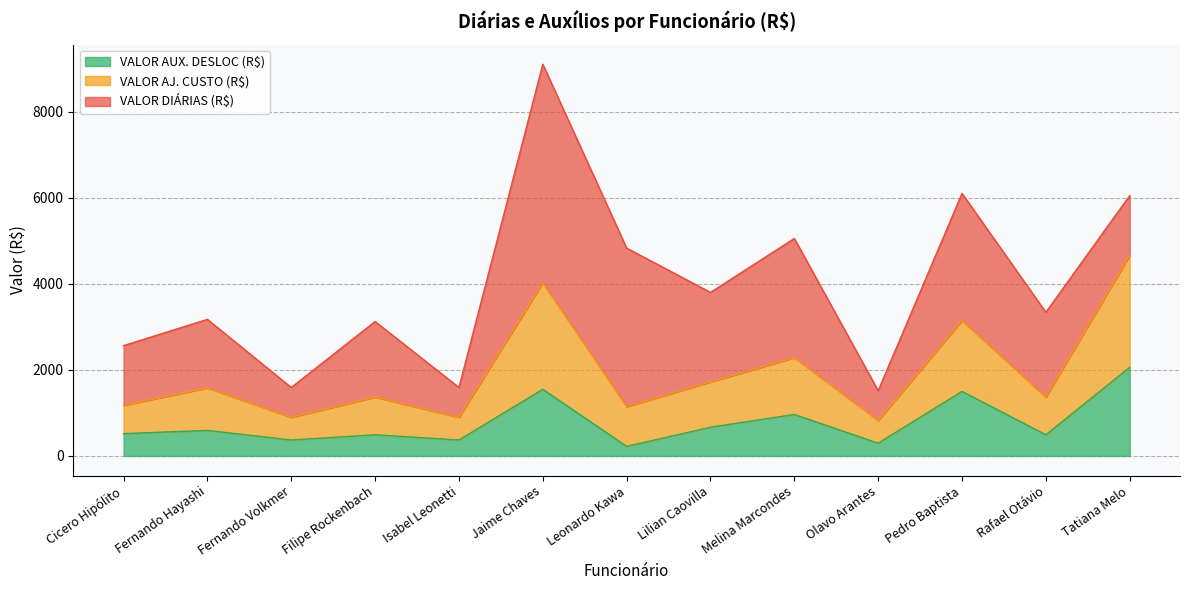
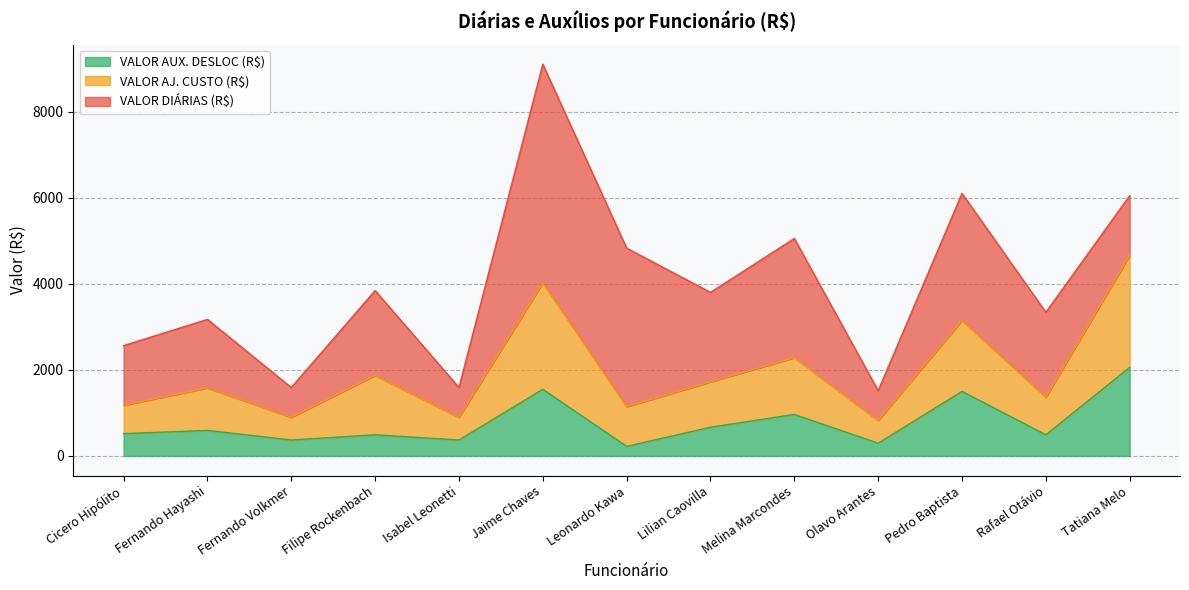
  {
    "VALOR AUX. DESLOC (R$)": {
      "Cicero Hipólito": 500,
      "Fernando Hayashi": 600,
      "Fernando Volkmer": 400,
      "Filipe Rockenbach": 500,
      "Isabel Leonetti": 400,
      "Jaime Chaves": 1600,
      "Leonardo Kawa": 200,
      "Lilian Caovilla": 700,
      "Melina Marcondes": 1000,
      "Olavo Arantes": 300,
      "Pedro Baptista": 1500,
      "Rafael Otávio": 500,
      "Tatiana Melo": 2100
    },
    "VALOR AJ. CUSTO (R$)": {
      "Cicero Hipólito": 700,
      "Fernando Hayashi": 1000,
      "Fernando Volkmer": 500,
-     "Filipe Rockenbach": 900,
+     "Filipe Rockenbach": 1400,
      "Isabel Leonetti": 500,
      "Jaime Chaves": 2500,
      "Leonardo Kawa": 900,
      "Lilian Caovilla": 1100,
      "Melina Marcondes": 1300,
      "Olavo Arantes": 500,
      "Pedro Baptista": 1600,
      "Rafael Otávio": 900,
      "Tatiana Melo": 2600
    },
    "VALOR DIÁRIAS (R$)": {
      "Cicero Hipólito": 1400,
      "Fernando Hayashi": 1600,
      "Fernando Volkmer": 700,
-     "Filipe Rockenbach": 1800,
+     "Filipe Rockenbach": 2000,
      "Isabel Leonetti": 700,
      "Jaime Chaves": 5100,
      "Leonardo Kawa": 3700,
      "Lilian Caovilla": 2100,
      "Melina Marcondes": 2800,
      "Olavo Arantes": 700,
      "Pedro Baptista": 3000,
      "Rafael Otávio": 2000,
      "Tatiana Melo": 1400
    }
  }
